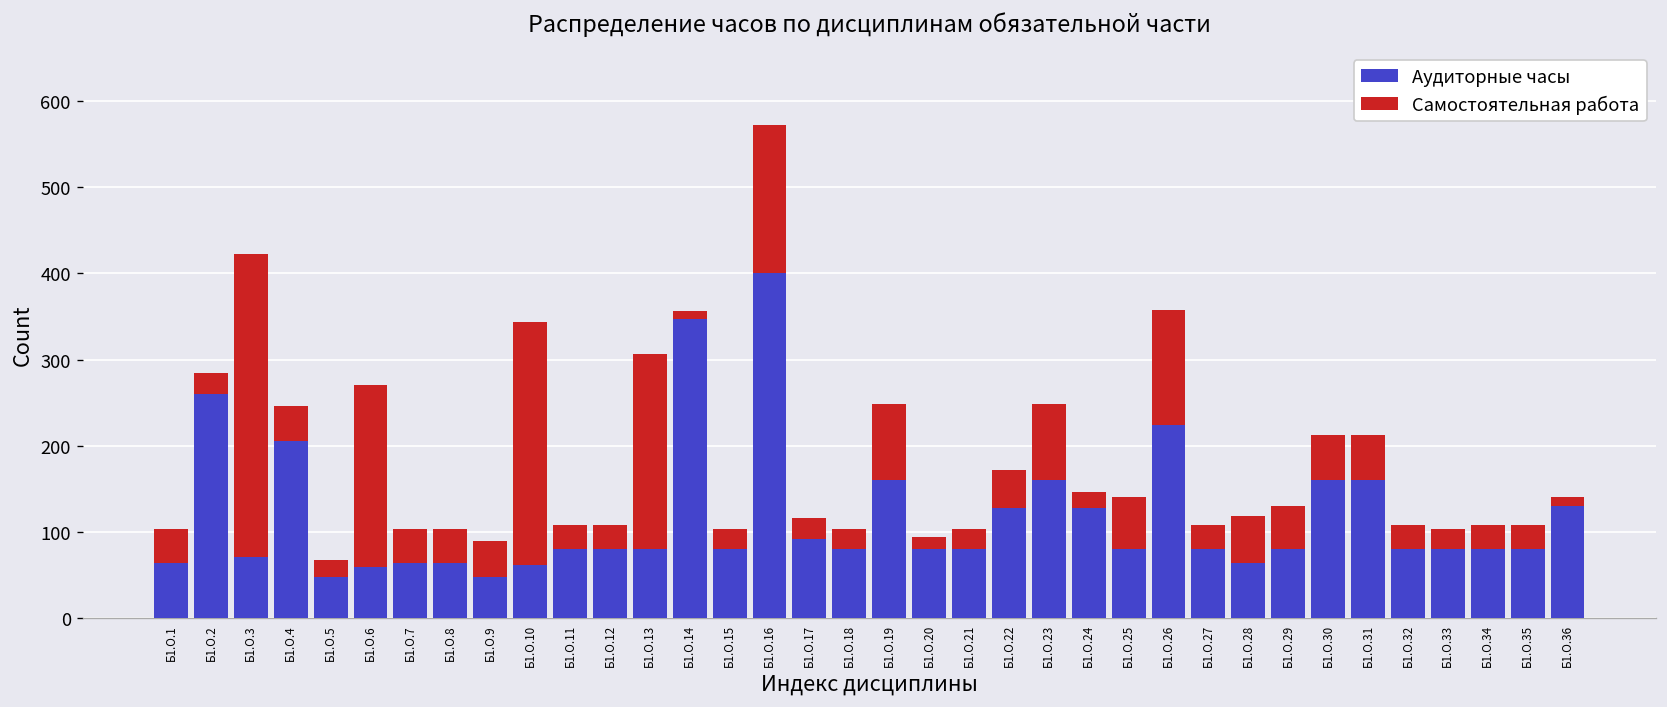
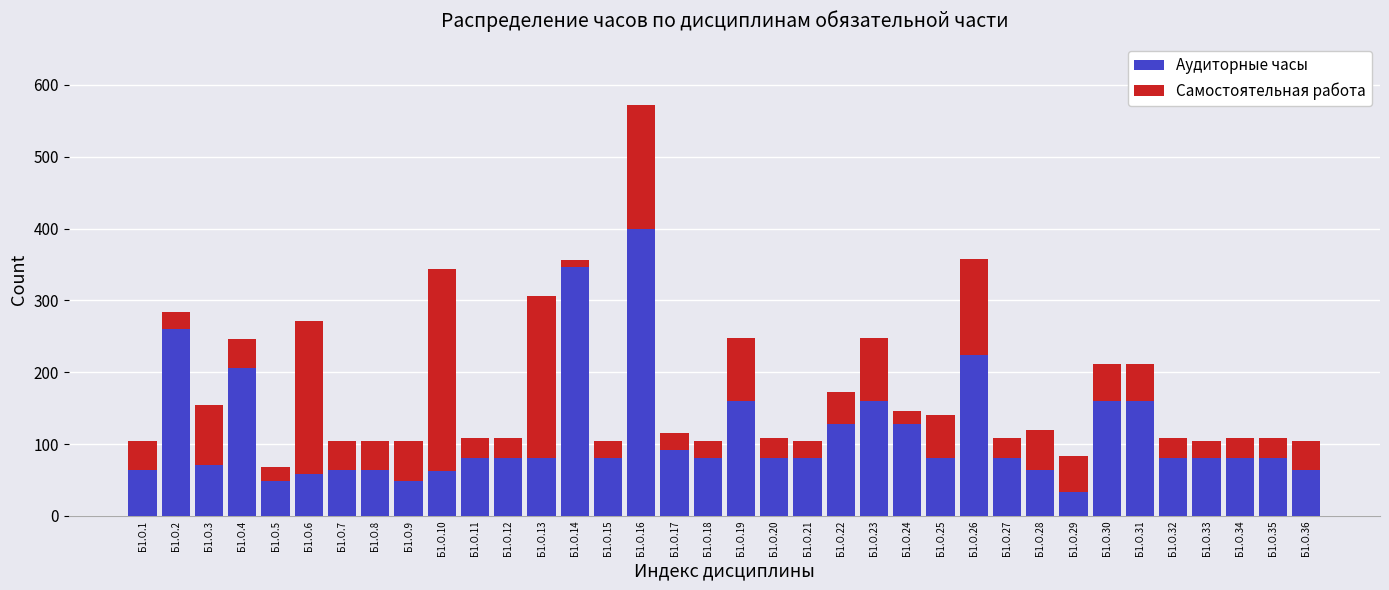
  {
    "Аудиторные часы": {
      "Б1.О.1": 60,
      "Б1.О.2": 260,
      "Б1.О.3": 70,
      "Б1.О.4": 210,
      "Б1.О.5": 50,
      "Б1.О.6": 60,
      "Б1.О.7": 60,
      "Б1.О.8": 60,
      "Б1.О.9": 50,
      "Б1.О.10": 60,
      "Б1.О.11": 80,
      "Б1.О.12": 80,
      "Б1.О.13": 80,
      "Б1.О.14": 350,
      "Б1.О.15": 80,
      "Б1.О.16": 400,
      "Б1.О.17": 90,
      "Б1.О.18": 80,
      "Б1.О.19": 160,
      "Б1.О.20": 80,
      "Б1.О.21": 80,
      "Б1.О.22": 130,
      "Б1.О.23": 160,
      "Б1.О.24": 130,
      "Б1.О.25": 80,
      "Б1.О.26": 220,
      "Б1.О.27": 80,
      "Б1.О.28": 60,
-     "Б1.О.29": 80,
+     "Б1.О.29": 30,
      "Б1.О.30": 160,
      "Б1.О.31": 160,
      "Б1.О.32": 80,
      "Б1.О.33": 80,
      "Б1.О.34": 80,
      "Б1.О.35": 80,
-     "Б1.О.36": 130
+     "Б1.О.36": 60
    },
    "Самостоятельная работа": {
      "Б1.О.1": 40,
      "Б1.О.2": 20,
-     "Б1.О.3": 350,
+     "Б1.О.3": 80,
      "Б1.О.4": 40,
      "Б1.О.5": 20,
      "Б1.О.6": 210,
      "Б1.О.7": 40,
      "Б1.О.8": 40,
-     "Б1.О.9": 40,
+     "Б1.О.9": 60,
      "Б1.О.10": 280,
      "Б1.О.11": 30,
      "Б1.О.12": 30,
      "Б1.О.13": 230,
      "Б1.О.14": 10,
      "Б1.О.15": 20,
      "Б1.О.16": 170,
      "Б1.О.17": 20,
      "Б1.О.18": 20,
      "Б1.О.19": 90,
-     "Б1.О.20": 10,
+     "Б1.О.20": 30,
      "Б1.О.21": 20,
      "Б1.О.22": 40,
      "Б1.О.23": 90,
      "Б1.О.24": 20,
      "Б1.О.25": 60,
      "Б1.О.26": 130,
      "Б1.О.27": 30,
      "Б1.О.28": 60,
      "Б1.О.29": 50,
      "Б1.О.30": 50,
      "Б1.О.31": 50,
      "Б1.О.32": 30,
      "Б1.О.33": 20,
      "Б1.О.34": 30,
      "Б1.О.35": 30,
-     "Б1.О.36": 10
+     "Б1.О.36": 40
    }
  }
